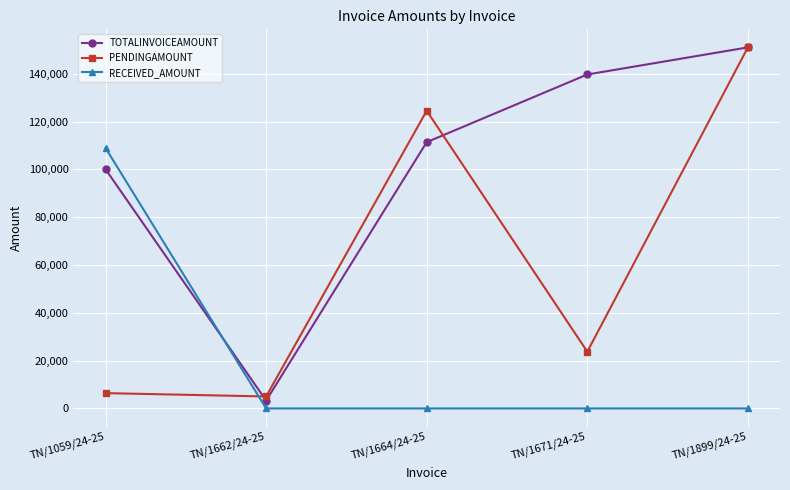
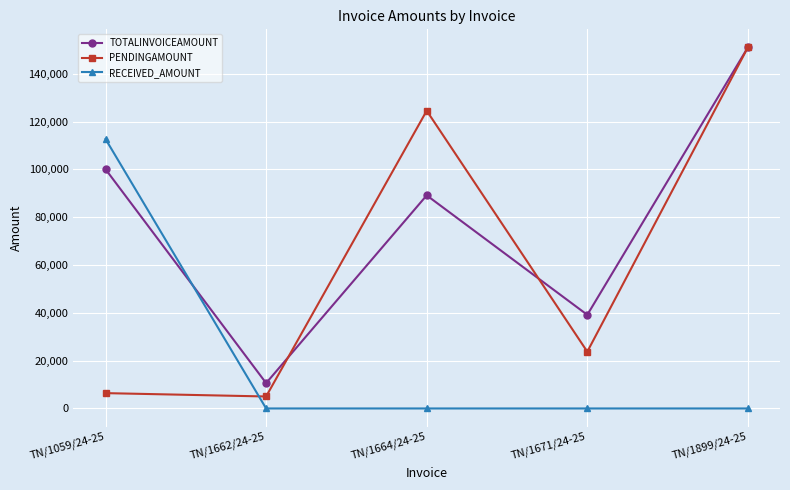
  {
    "TOTALINVOICEAMOUNT": {
      "TN/1059/24-25": "100,000",
-     "TN/1662/24-25": "3,000",
-     "TN/1664/24-25": "111,000",
-     "TN/1671/24-25": "140,000"
+     "TN/1662/24-25": "11,000",
+     "TN/1664/24-25": "89,000",
+     "TN/1671/24-25": "39,000"
    },
    "PENDINGAMOUNT": {
      "TN/1059/24-25": "6,000",
      "TN/1662/24-25": "5,000",
      "TN/1664/24-25": "125,000",
      "TN/1671/24-25": "24,000"
    },
    "RECEIVED_AMOUNT": {
-     "TN/1059/24-25": "109,000",
+     "TN/1059/24-25": "113,000",
      "TN/1662/24-25": "0",
      "TN/1664/24-25": "0",
      "TN/1671/24-25": "0",
      "TN/1899/24-25": "0"
    }
  }
